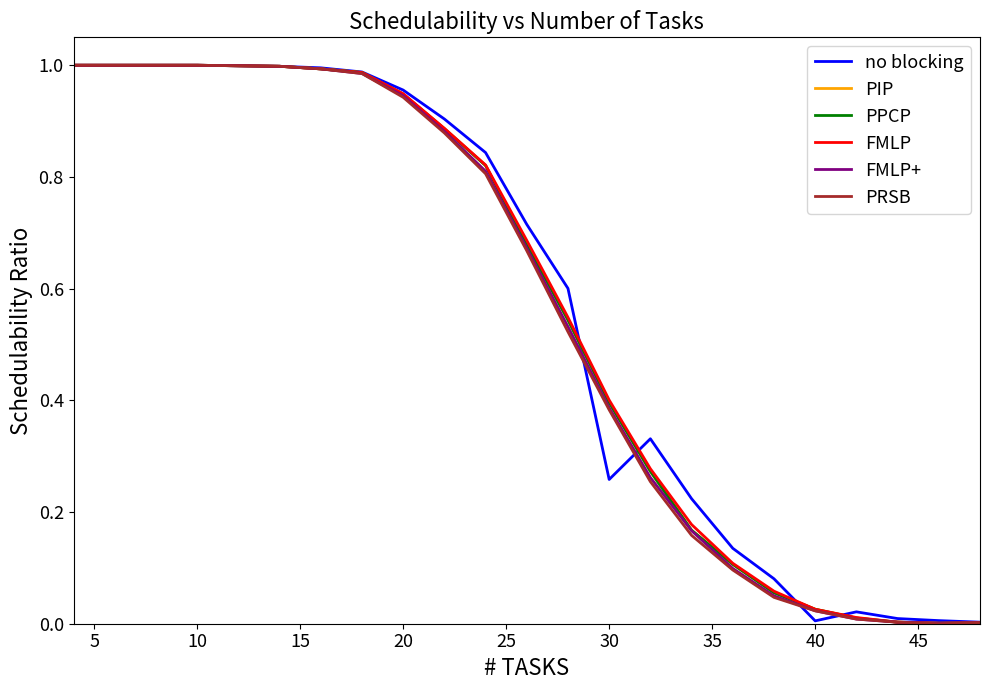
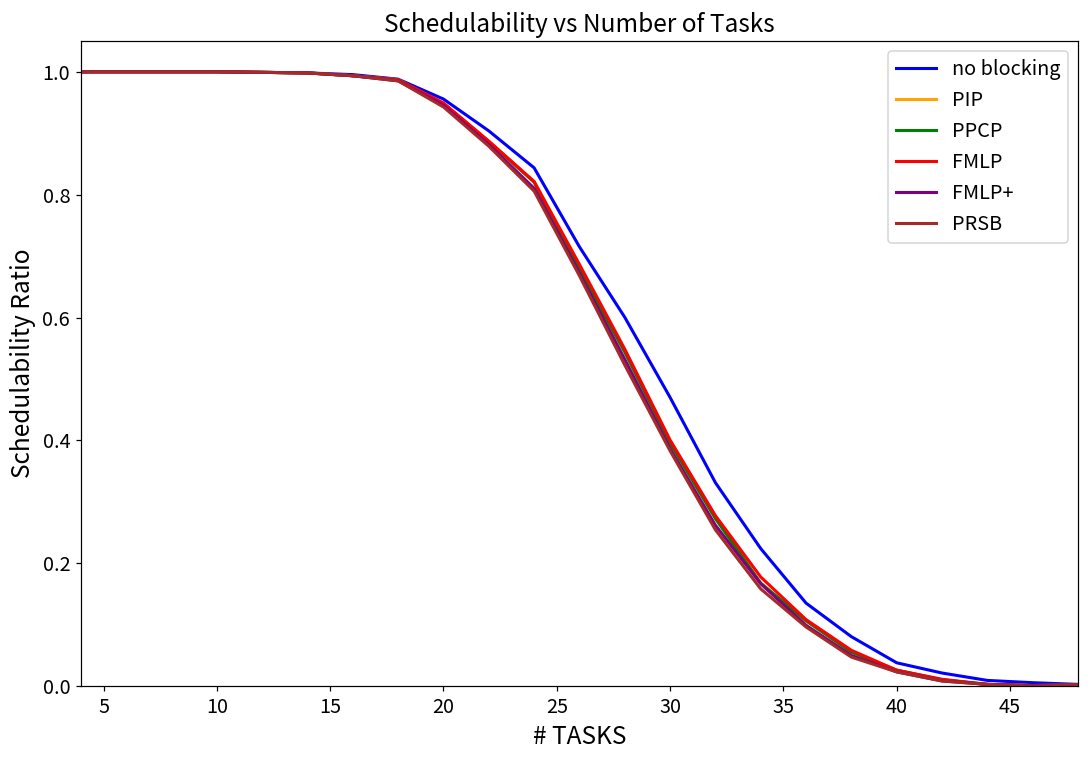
  {
    "no blocking": {
      "20": 0.96,
-     "30": 0.26,
-     "40": 0.01
+     "30": 0.47,
+     "40": 0.04
    },
    "PPCP": {
      "30": 0.40
    },
    "FMLP": {
      "30": 0.40
    }
  }
